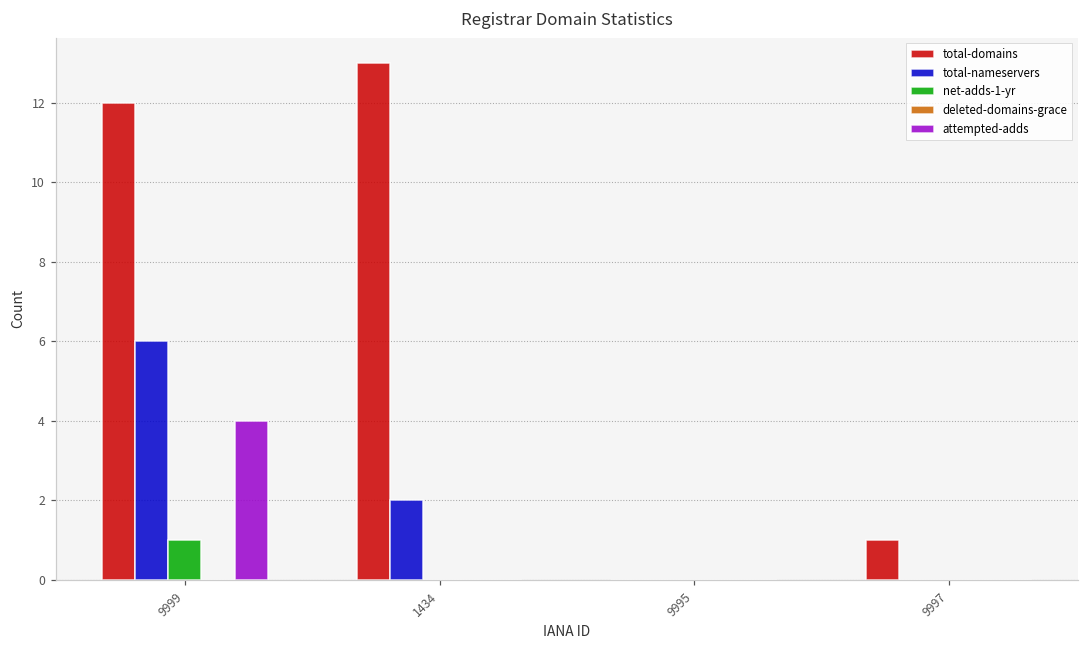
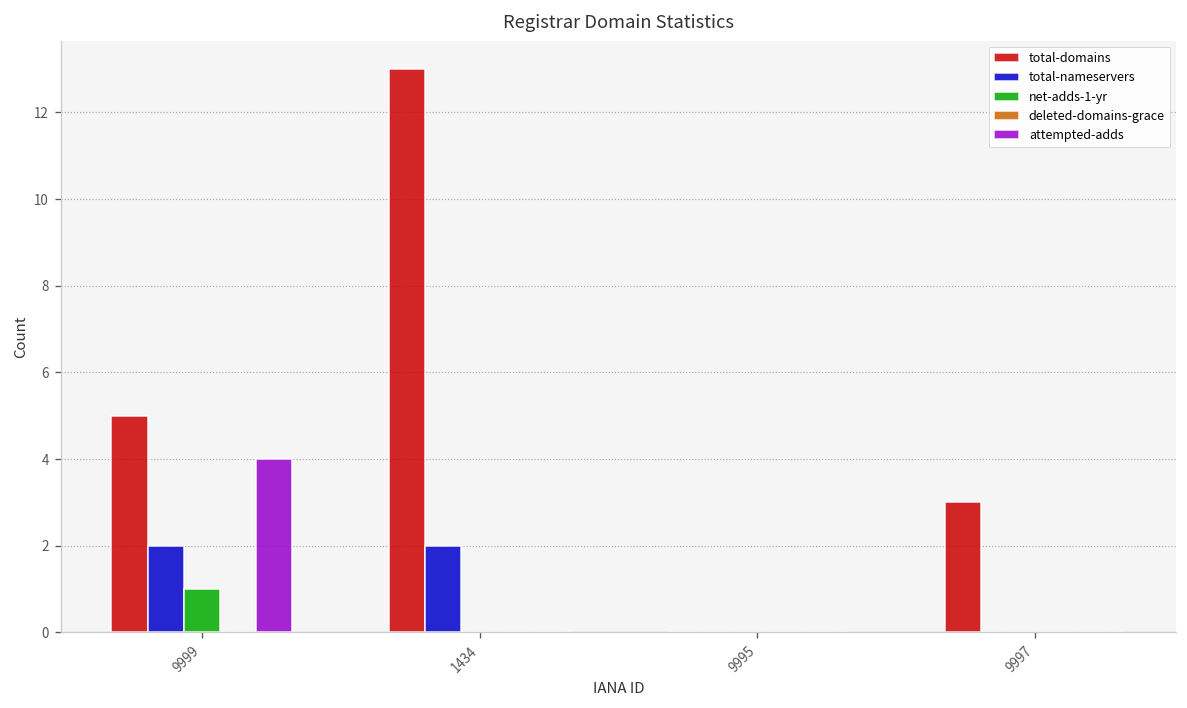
  {
    "total-domains": {
-     "9999": 12,
+     "9999": 5,
      "1434": 13,
      "9995": 0,
-     "9997": 1
+     "9997": 3
    },
    "total-nameservers": {
-     "9999": 6,
+     "9999": 2,
      "1434": 2,
      "9995": 0,
      "9997": 0
    },
    "net-adds-1-yr": {
      "9999": 1,
      "1434": 0,
      "9995": 0,
      "9997": 0
    },
    "deleted-domains-grace": {
      "9999": 0,
      "1434": 0,
      "9995": 0,
      "9997": 0
    },
    "attempted-adds": {
      "9999": 4,
      "1434": 0,
      "9995": 0,
      "9997": 0
    }
  }
